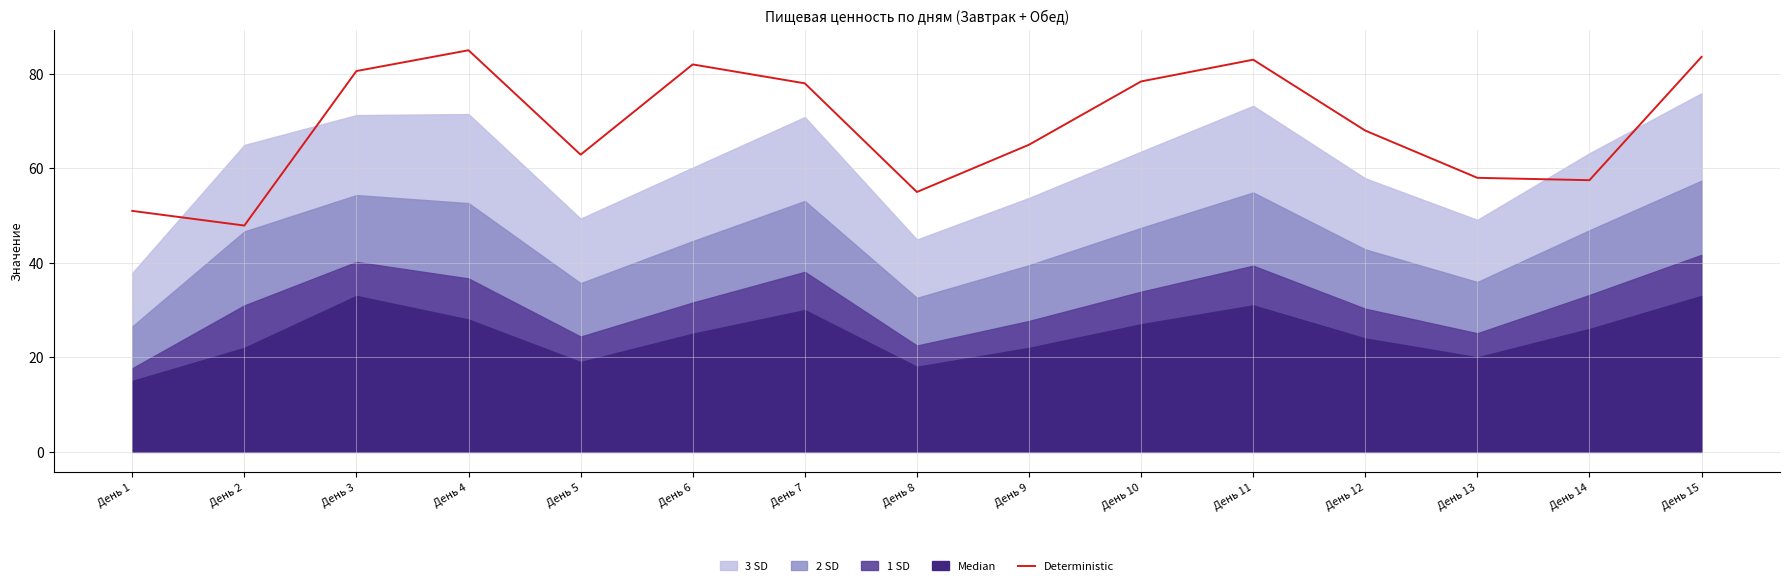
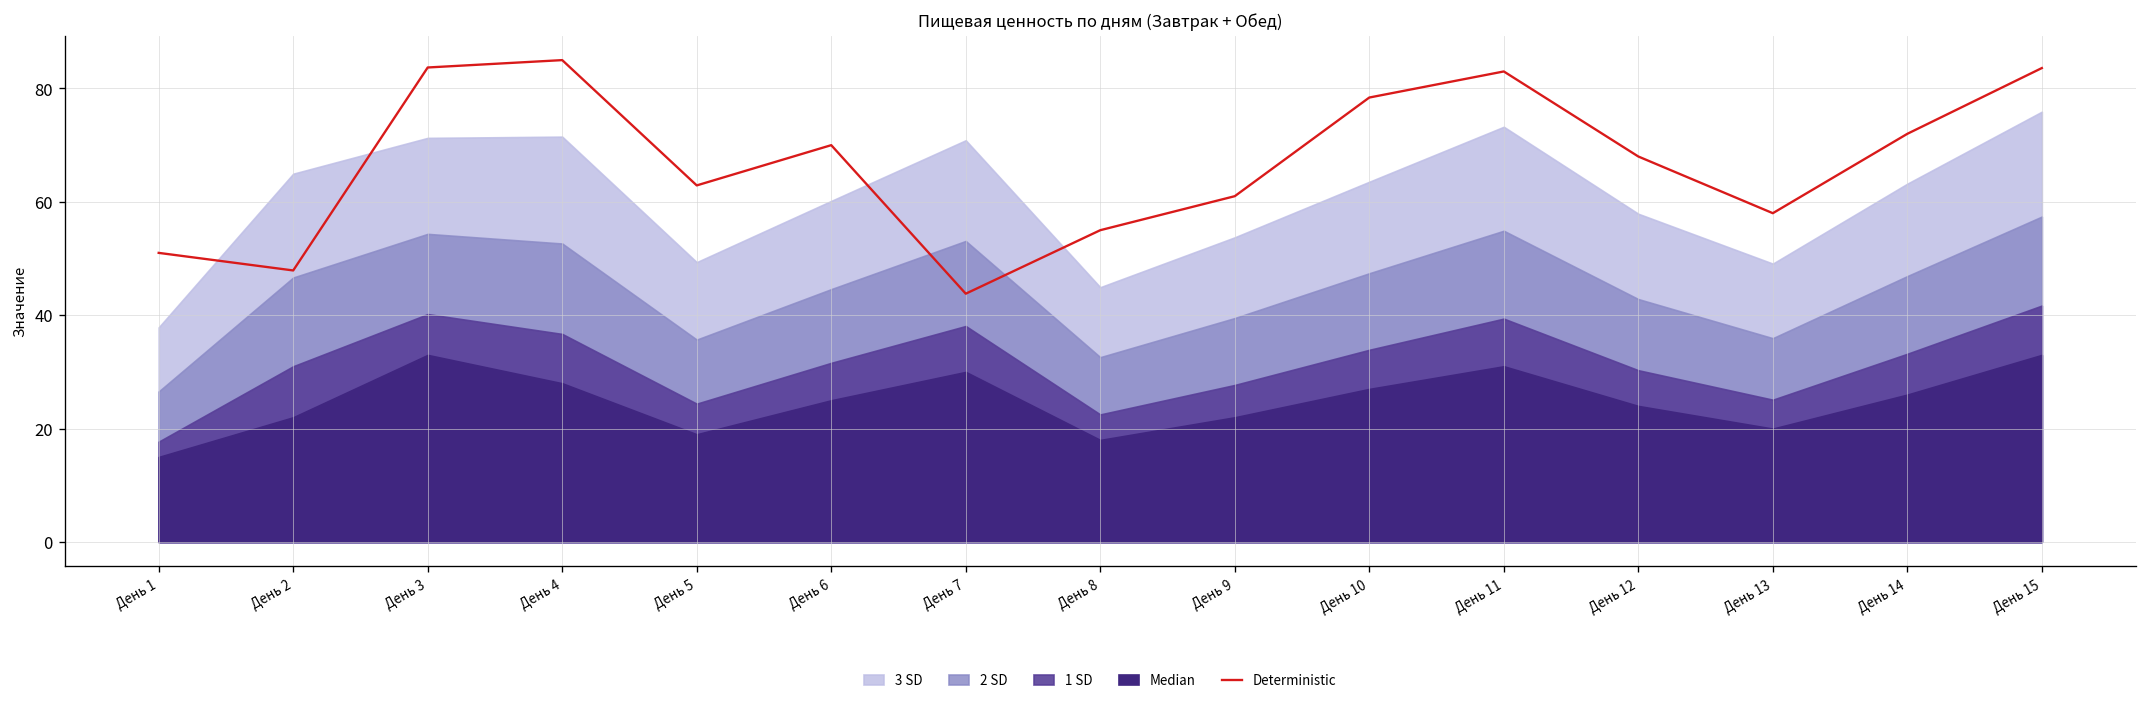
  {
    "Deterministic": {
      "День 1": 51,
      "День 2": 48,
-     "День 3": 81,
+     "День 3": 84,
      "День 4": 85,
      "День 5": 63,
-     "День 6": 82,
-     "День 7": 78,
+     "День 6": 70,
+     "День 7": 44,
      "День 8": 55,
-     "День 9": 65,
+     "День 9": 61,
      "День 10": 78,
      "День 11": 83,
      "День 12": 68,
      "День 13": 58,
-     "День 14": 58,
+     "День 14": 72,
      "День 15": 84
    }
  }
